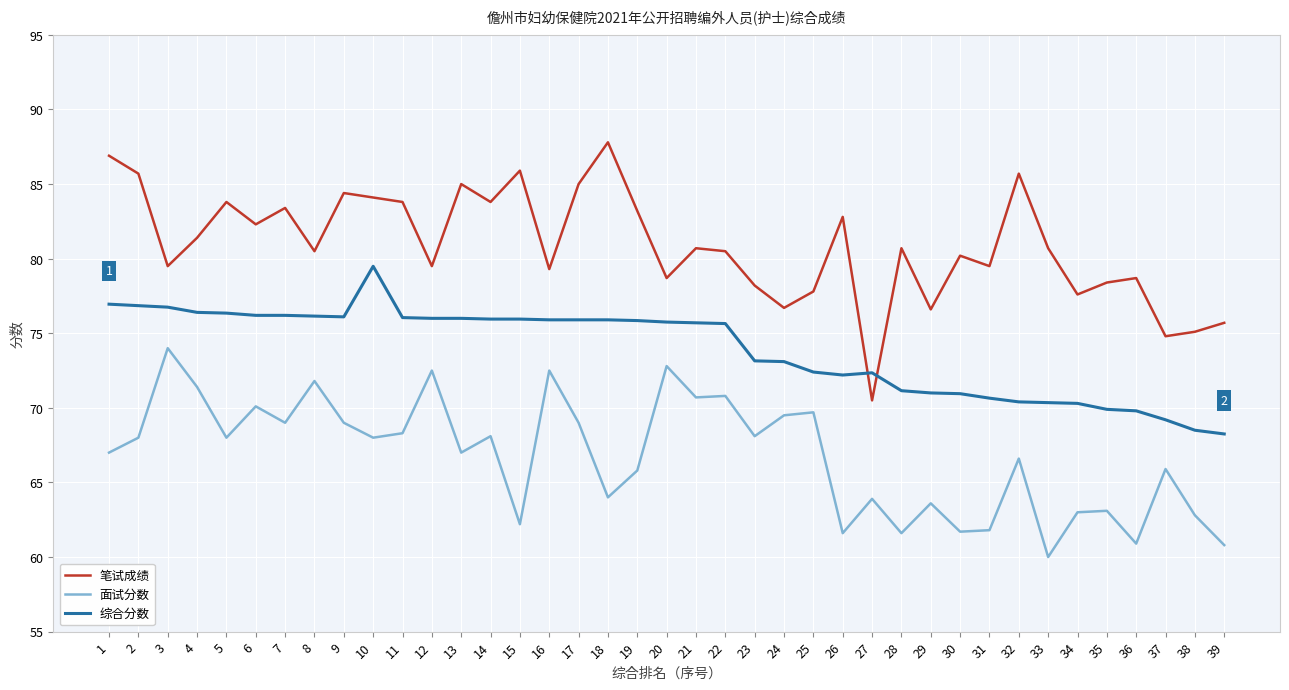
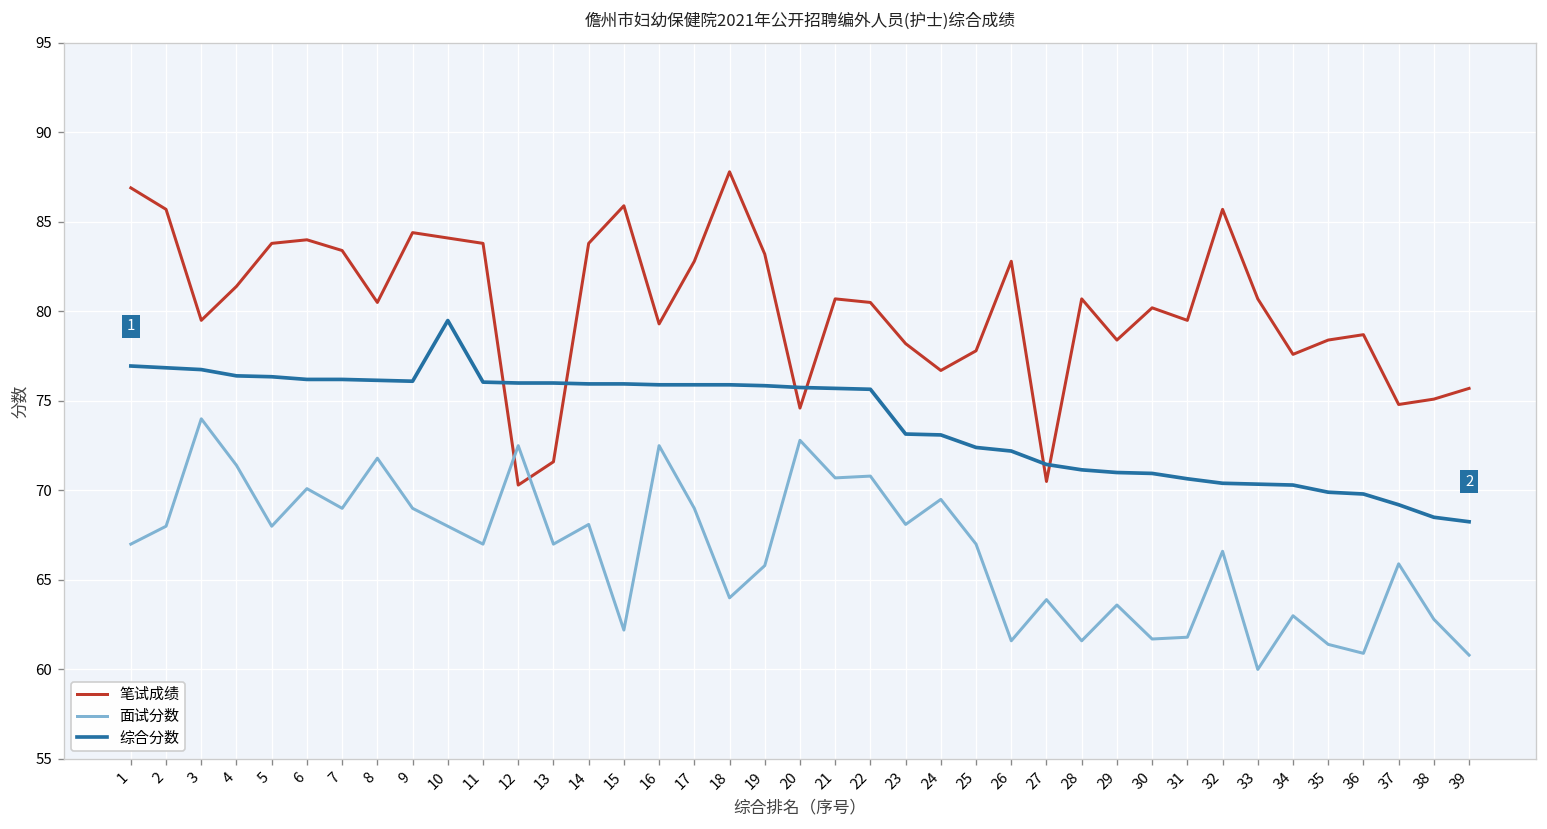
  {
    "笔试成绩": {
      "1": 86.9,
      "2": 85.7,
      "3": 79.5,
      "4": 81.4,
      "5": 83.8,
-     "6": 82.3,
+     "6": 84.0,
      "7": 83.4,
      "8": 80.5,
      "9": 84.4,
      "10": 84.1,
      "11": 83.8,
-     "12": 79.5,
-     "13": 85.0,
+     "12": 70.3,
+     "13": 71.6,
      "14": 83.8,
      "15": 85.9,
      "16": 79.3,
-     "17": 85.0,
+     "17": 82.8,
      "18": 87.8,
      "19": 83.2,
-     "20": 78.7,
+     "20": 74.6,
      "21": 80.7,
      "22": 80.5,
      "23": 78.2,
      "24": 76.7,
      "25": 77.8,
      "26": 82.8,
      "27": 70.5,
      "28": 80.7,
-     "29": 76.6,
+     "29": 78.4,
      "30": 80.2,
      "31": 79.5,
      "32": 85.7,
      "33": 80.7,
      "34": 77.6,
      "35": 78.4,
      "36": 78.7,
      "37": 74.8,
      "38": 75.1,
      "39": 75.7
    },
    "面试分数": {
      "1": 67.0,
      "2": 68.0,
      "3": 74.0,
      "4": 71.4,
      "5": 68.0,
      "6": 70.1,
      "7": 69.0,
      "8": 71.8,
      "9": 69.0,
      "10": 68.0,
-     "11": 68.3,
+     "11": 67.0,
      "12": 72.5,
      "13": 67.0,
      "14": 68.1,
      "15": 62.2,
      "16": 72.5,
      "17": 69.0,
      "18": 64.0,
      "19": 65.8,
      "20": 72.8,
      "21": 70.7,
      "22": 70.8,
      "23": 68.1,
      "24": 69.5,
-     "25": 69.7,
+     "25": 67.0,
      "26": 61.6,
      "27": 63.9,
      "28": 61.6,
      "29": 63.6,
      "30": 61.7,
      "31": 61.8,
      "32": 66.6,
      "33": 60.0,
      "34": 63.0,
-     "35": 63.1,
+     "35": 61.4,
      "36": 60.9,
      "37": 65.9,
      "38": 62.8,
      "39": 60.8
    },
    "综合分数": {
      "1": 77.0,
      "2": 76.9,
      "3": 76.8,
      "4": 76.4,
      "5": 76.4,
      "6": 76.2,
      "7": 76.2,
      "8": 76.2,
      "9": 76.1,
      "10": 79.5,
      "11": 76.1,
      "12": 76.0,
      "13": 76.0,
      "14": 76.0,
      "15": 76.0,
      "16": 75.9,
      "17": 75.9,
      "18": 75.9,
      "19": 75.9,
      "20": 75.8,
      "21": 75.7,
      "22": 75.7,
      "23": 73.2,
      "24": 73.1,
      "25": 72.4,
      "26": 72.2,
-     "27": 72.4,
+     "27": 71.5,
      "28": 71.2,
      "29": 71.0,
      "30": 71.0,
      "31": 70.7,
      "32": 70.4,
      "33": 70.4,
      "34": 70.3,
      "35": 69.9,
      "36": 69.8,
      "37": 69.2,
      "38": 68.5,
      "39": 68.3
    }
  }
